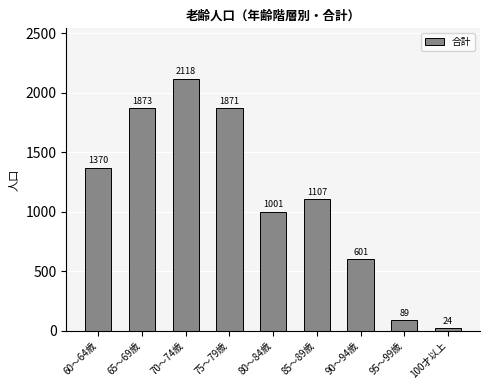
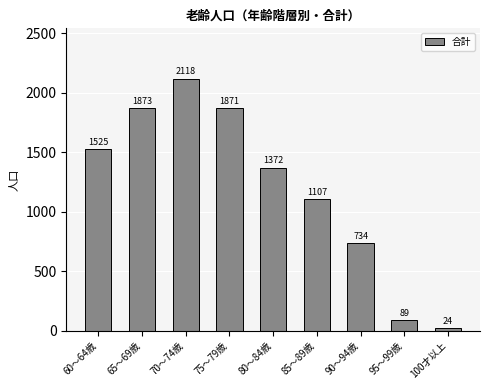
  {
-   "60～64歳": 1370,
+   "60～64歳": 1525,
    "65～69歳": 1873,
    "70～74歳": 2118,
    "75～79歳": 1871,
-   "80～84歳": 1001,
+   "80～84歳": 1372,
    "85～89歳": 1107,
-   "90～94歳": 601,
+   "90～94歳": 734,
    "95～99歳": 89,
    "100才以上": 24
  }
